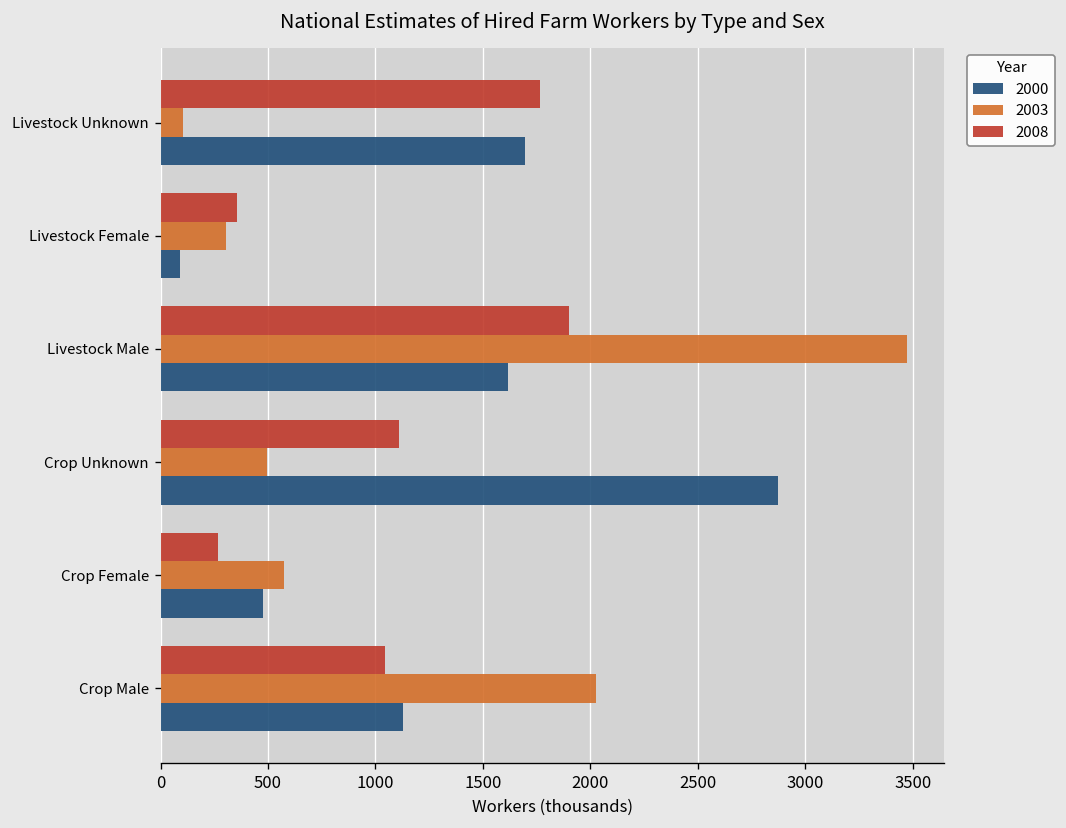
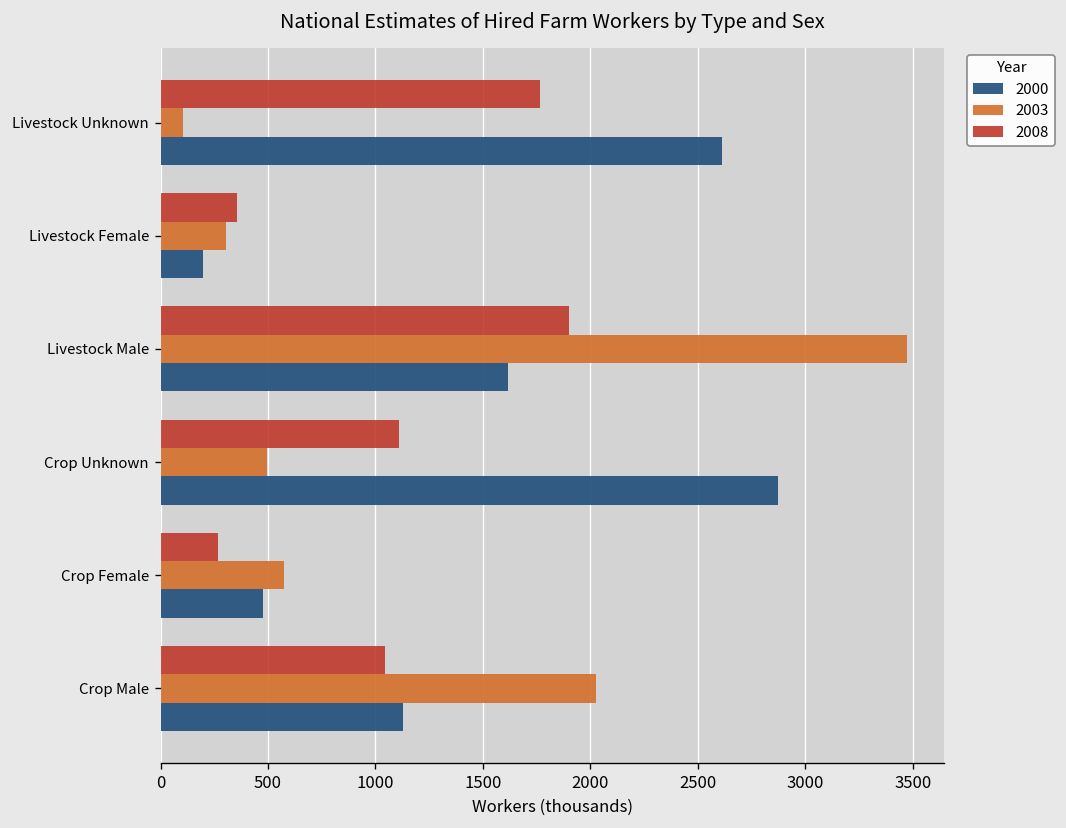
  {
    "2000": {
-     "Livestock Unknown": 1690,
-     "Livestock Female": 90,
+     "Livestock Unknown": 2610,
+     "Livestock Female": 200,
      "Livestock Male": 1620,
      "Crop Unknown": 2880,
      "Crop Female": 480,
      "Crop Male": 1130
    }
  }
